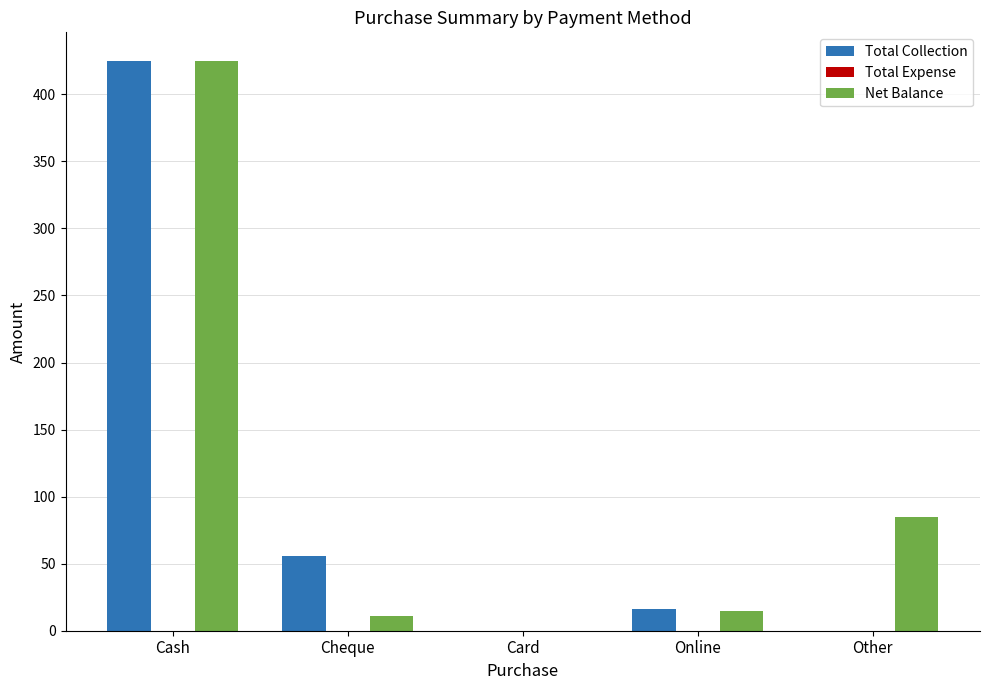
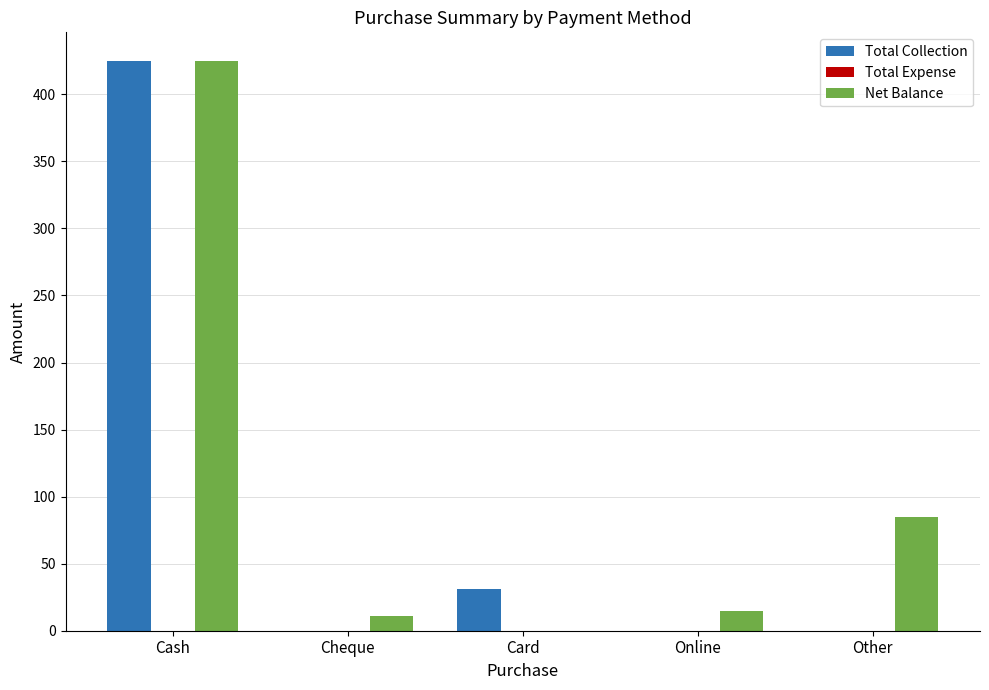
  {
    "Total Collection": {
      "Cash": 425,
-     "Cheque": 56,
-     "Card": 0,
-     "Online": 16,
+     "Cheque": 0,
+     "Card": 31,
+     "Online": 0,
      "Other": 0
    },
    "Total Expense": {
      "Cash": 0,
      "Cheque": 0,
      "Card": 0,
      "Online": 0,
      "Other": 0
    },
    "Net Balance": {
      "Cash": 425,
      "Cheque": 11,
      "Card": 0,
      "Online": 15,
      "Other": 85
    }
  }
